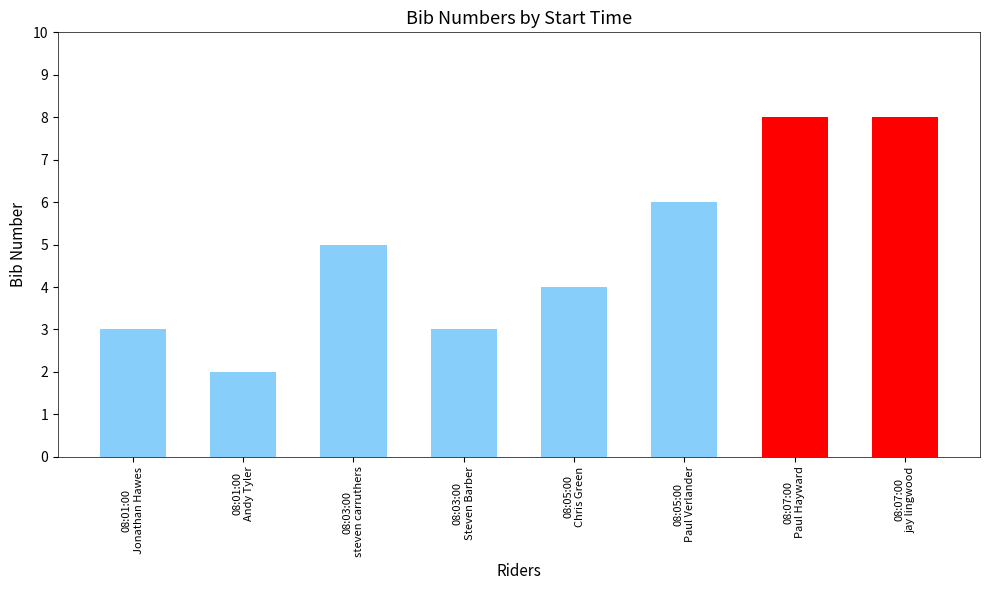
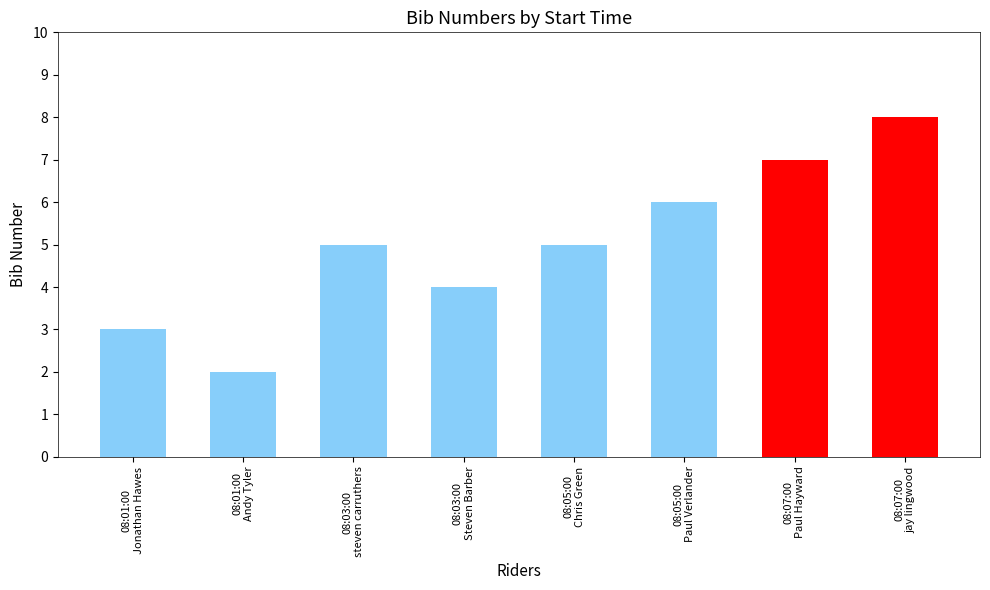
  {
    "08:01:00 Jonathan Hawes": 3,
    "08:01:00 Andy Tyler": 2,
    "08:03:00 steven carruthers": 5,
-   "08:03:00 Steven Barber": 3,
-   "08:05:00 Chris Green": 4,
+   "08:03:00 Steven Barber": 4,
+   "08:05:00 Chris Green": 5,
    "08:05:00 Paul Verlander": 6,
-   "08:07:00 Paul Hayward": 8,
+   "08:07:00 Paul Hayward": 7,
    "08:07:00 jay lingwood": 8
  }
